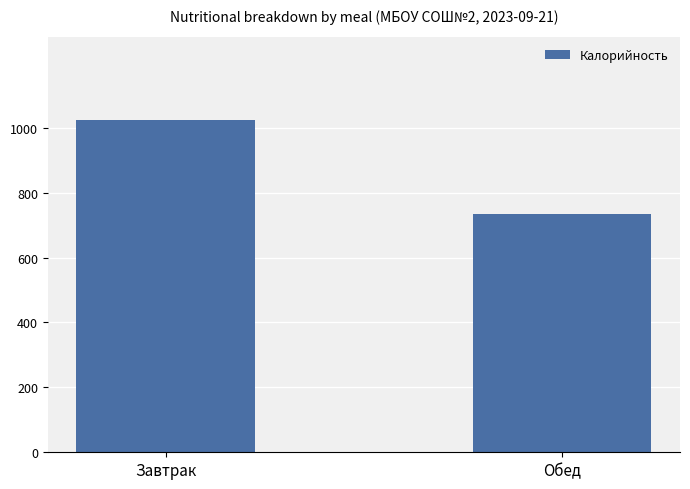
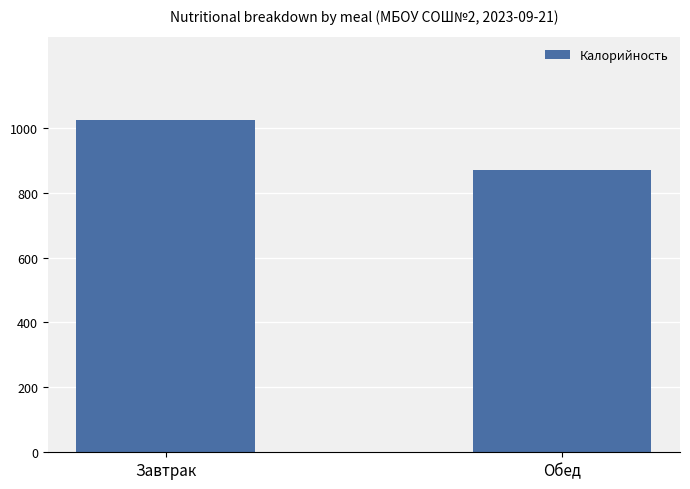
  {
    "Завтрак": 1020,
-   "Обед": 730
+   "Обед": 870
  }
